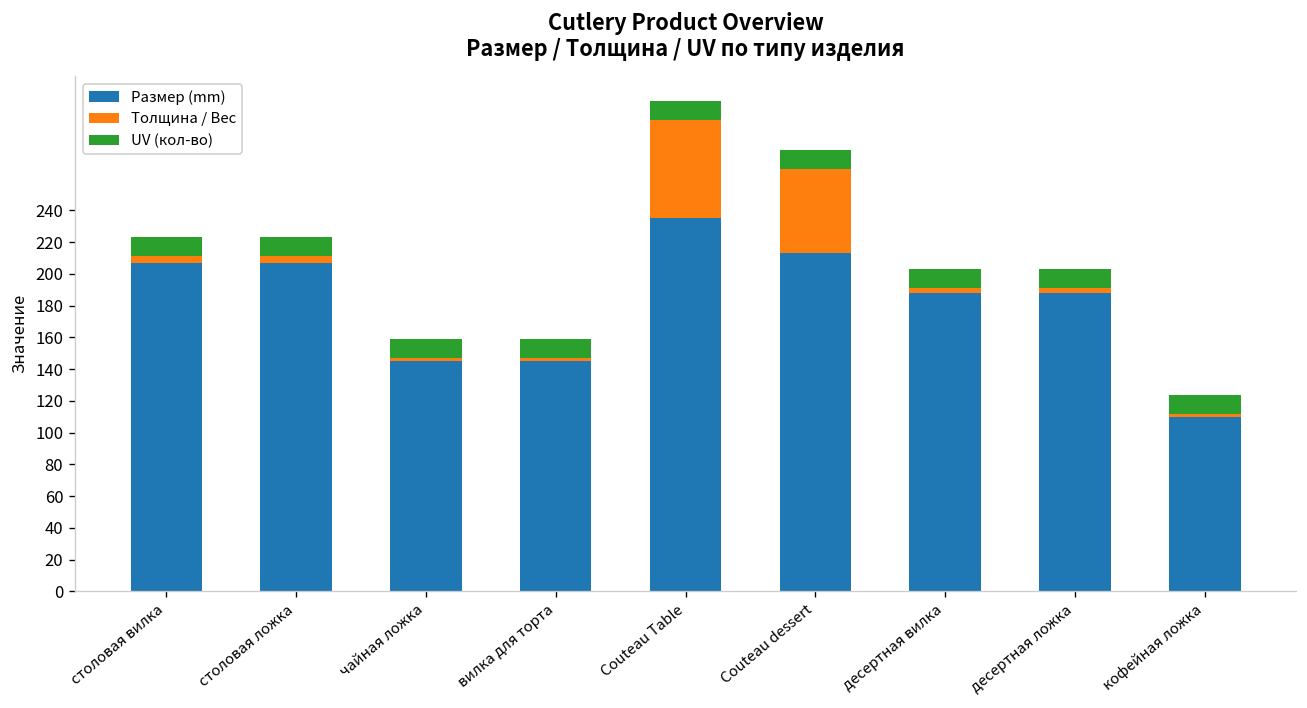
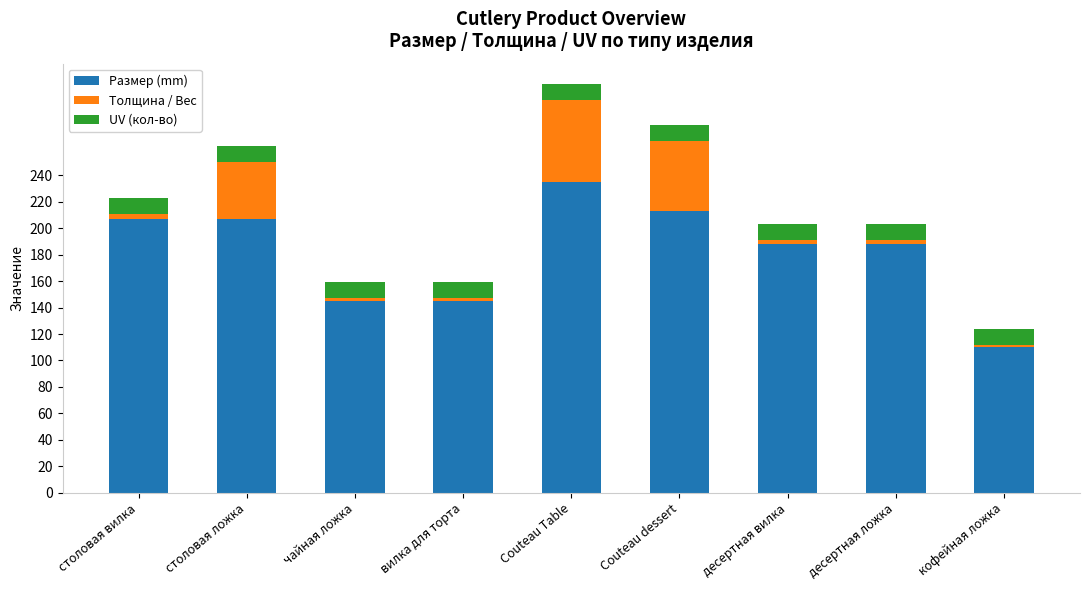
  {
    "Размер (mm)": {
      "столовая вилка": 207,
      "столовая ложка": 207,
      "чайная ложка": 145,
      "вилка для торта": 145,
      "Couteau Table": 235,
      "Couteau dessert": 213,
      "десертная вилка": 188,
      "десертная ложка": 188,
      "кофейная ложка": 110
    },
    "Толщина / Вес": {
      "столовая вилка": 4,
-     "столовая ложка": 4,
+     "столовая ложка": 43,
      "чайная ложка": 2,
      "вилка для торта": 2,
      "Couteau Table": 62,
      "Couteau dessert": 53,
      "десертная вилка": 3,
      "десертная ложка": 3,
      "кофейная ложка": 2
    },
    "UV (кол-во)": {
      "столовая вилка": 12,
      "столовая ложка": 12,
      "чайная ложка": 12,
      "вилка для торта": 12,
      "Couteau Table": 12,
      "Couteau dessert": 12,
      "десертная вилка": 12,
      "десертная ложка": 12,
      "кофейная ложка": 12
    }
  }
